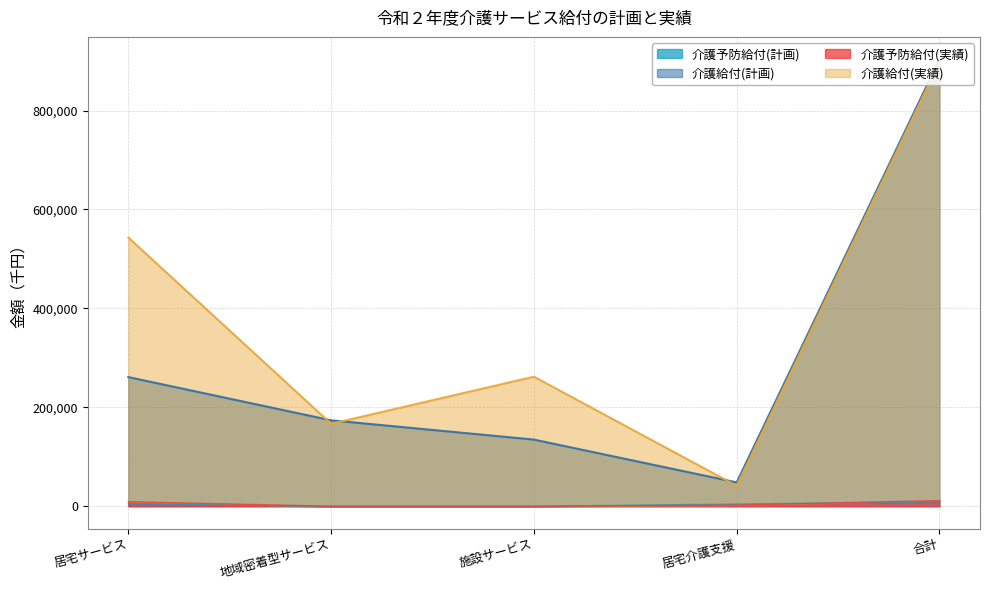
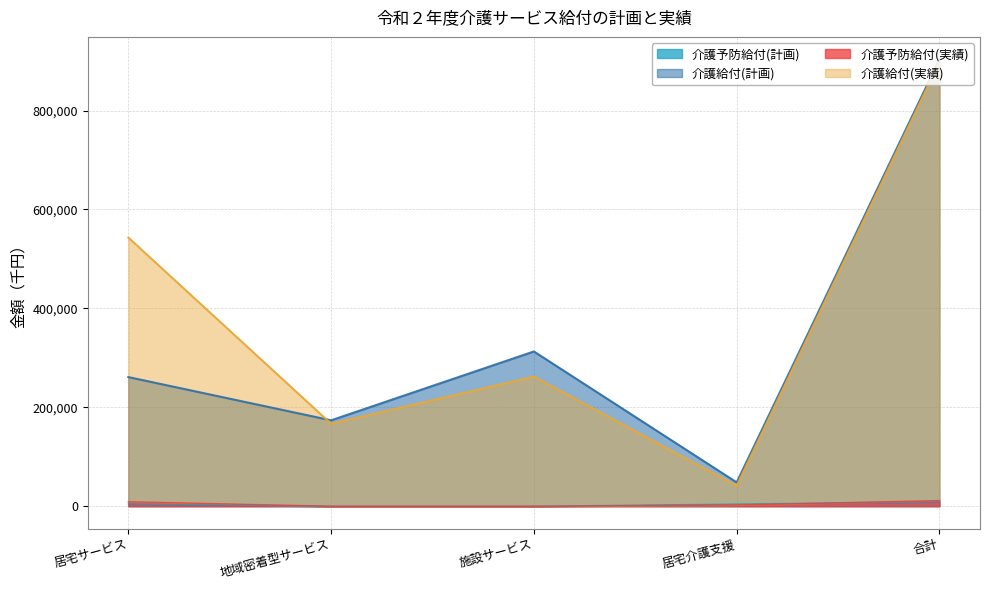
  {
    "介護給付(計画)": {
      "居宅サービス": "260,000",
      "地域密着型サービス": "170,000",
-     "施設サービス": "130,000",
+     "施設サービス": "310,000",
      "居宅介護支援": "40,000"
    },
    "介護給付(実績)": {
      "居宅サービス": "530,000",
      "地域密着型サービス": "170,000",
      "施設サービス": "260,000",
      "居宅介護支援": "40,000"
    }
  }
